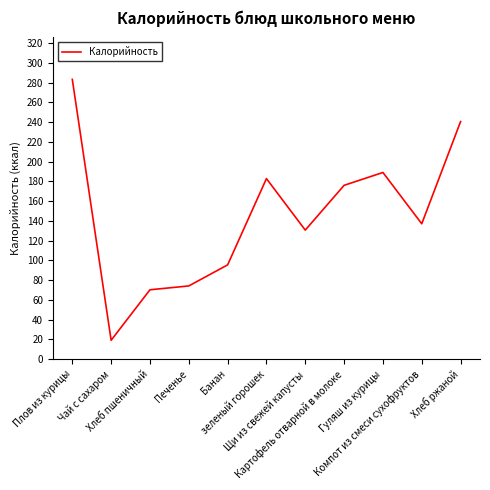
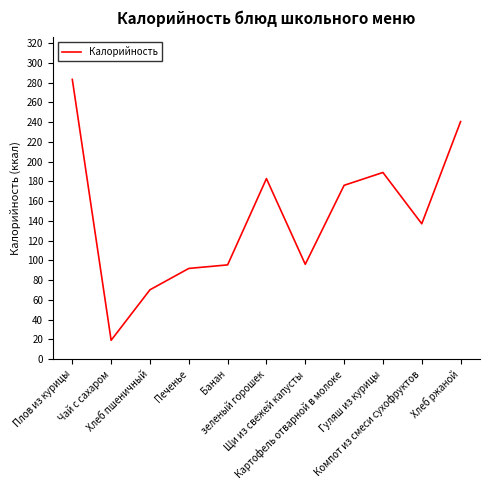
  {
    "Плов из курицы": 280,
    "Чай с сахаром": 20,
    "Хлеб пшеничный": 70,
-   "Печенье": 70,
+   "Печенье": 90,
    "Банан": 100,
    "зеленый горошек": 180,
-   "Щи из свежей капусты": 130,
+   "Щи из свежей капусты": 100,
    "Картофель отварной в молоке": 180,
    "Гуляш из курицы": 190,
    "Компот из смеси сухофруктов": 140,
    "Хлеб ржаной": 240
  }
